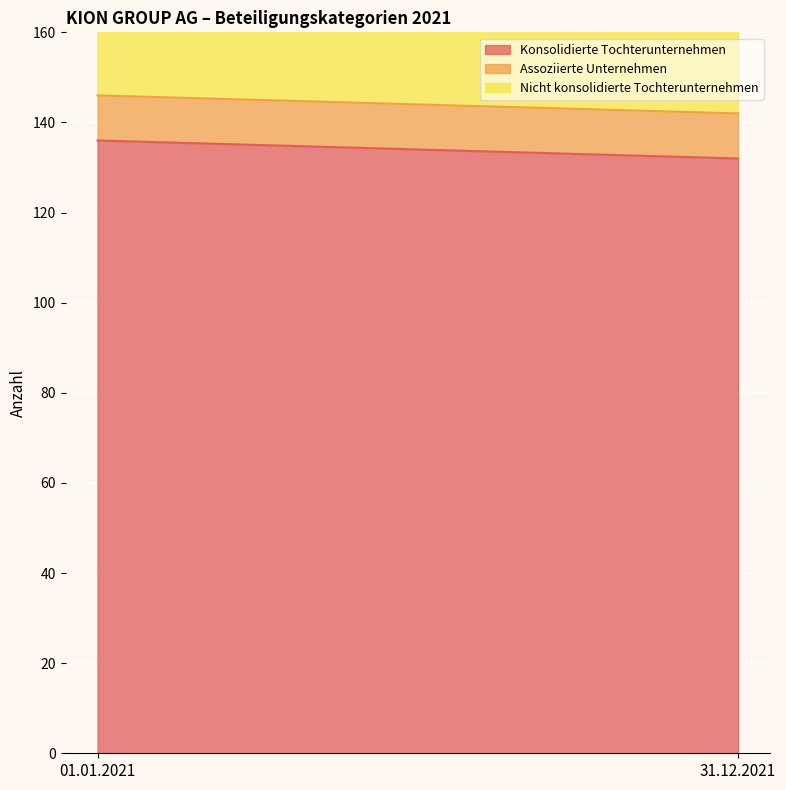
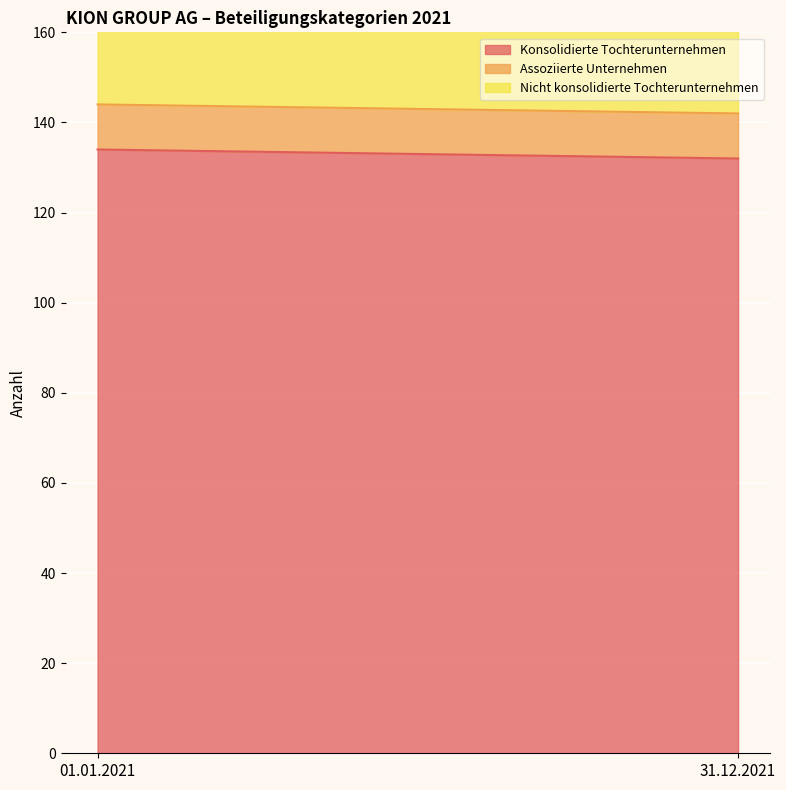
  {
    "Konsolidierte Tochterunternehmen": {
-     "01.01.2021": 136,
+     "01.01.2021": 134,
      "31.12.2021": 132
    },
    "Assoziierte Unternehmen": {
      "01.01.2021": 10,
      "31.12.2021": 10
    }
  }
